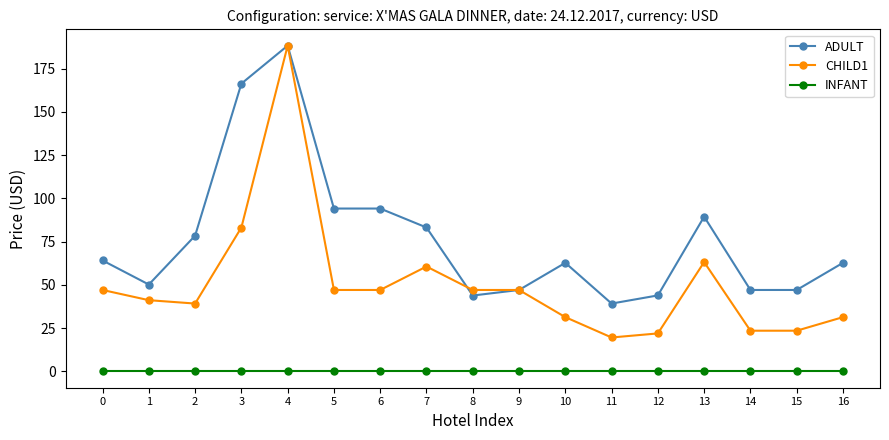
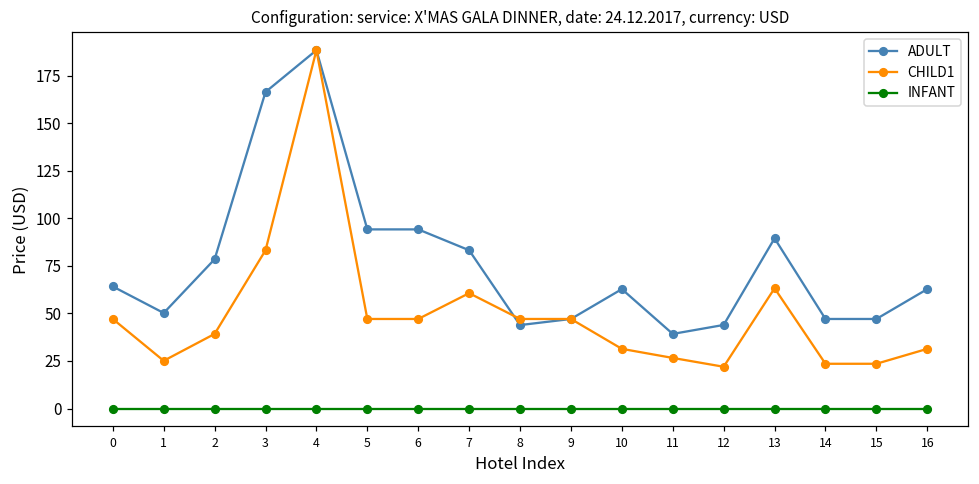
  {
    "ADULT": {
      "0": 64,
      "1": 50,
      "2": 78,
      "3": 166,
      "5": 94,
      "6": 94,
      "7": 83,
      "8": 44,
      "10": 63,
      "11": 39,
      "12": 44,
      "13": 89,
      "14": 47,
      "15": 47,
      "16": 63
    },
    "CHILD1": {
      "0": 47,
-     "1": 41,
+     "1": 25,
      "2": 39,
      "3": 83,
      "5": 47,
      "6": 47,
      "7": 61,
      "8": 47,
      "10": 31,
-     "11": 20,
+     "11": 27,
      "12": 22,
      "13": 63,
      "14": 24,
      "15": 24,
      "16": 31
    },
    "INFANT": {
      "0": 0,
      "1": 0,
      "2": 0,
      "3": 0,
      "4": 0,
      "5": 0,
      "6": 0,
      "7": 0,
      "8": 0,
      "9": 0,
      "10": 0,
      "11": 0,
      "12": 0,
      "13": 0,
      "14": 0,
      "15": 0,
      "16": 0
    }
  }
